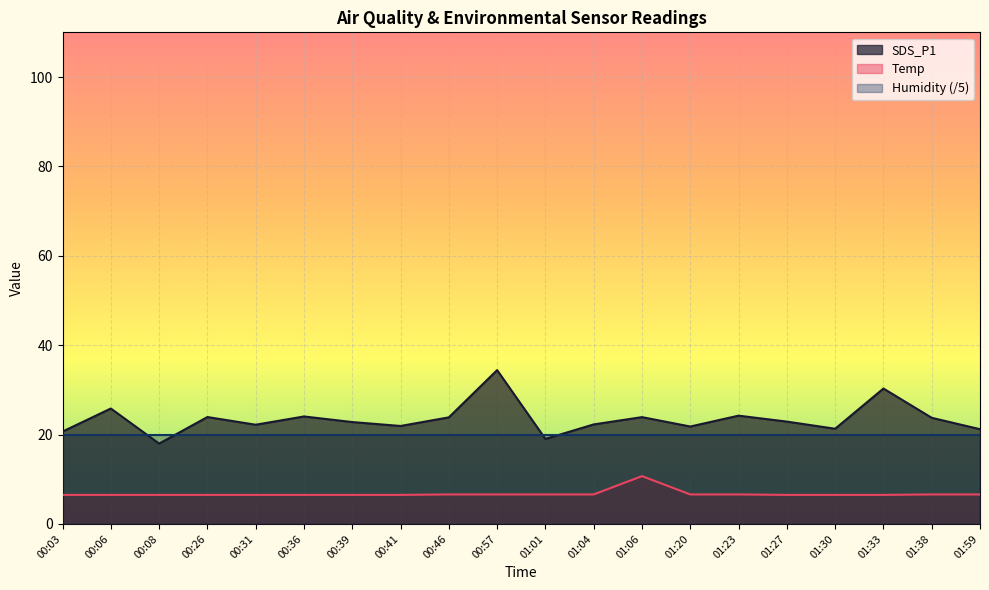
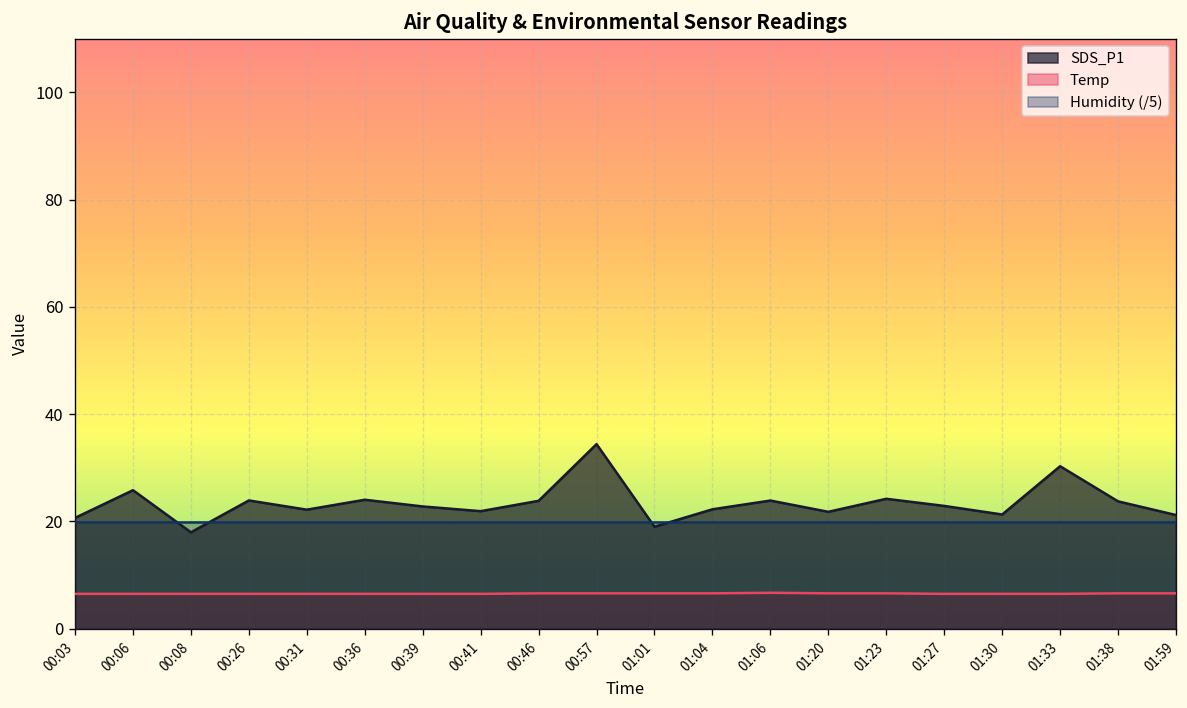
  {
    "Temp": {
      "00:03": 7,
      "00:06": 7,
      "00:08": 7,
      "00:26": 7,
      "00:31": 7,
      "00:36": 7,
      "00:39": 7,
      "00:41": 7,
      "00:46": 7,
      "00:57": 7,
      "01:01": 7,
      "01:04": 7,
-     "01:06": 11,
+     "01:06": 7,
      "01:20": 7,
      "01:23": 7,
      "01:27": 7,
      "01:30": 7,
      "01:33": 7,
      "01:38": 7,
      "01:59": 7
    }
  }
